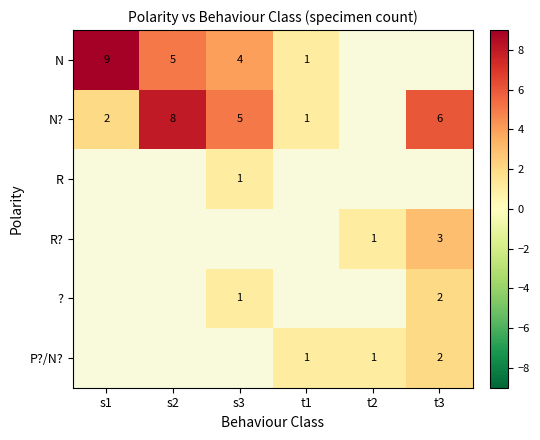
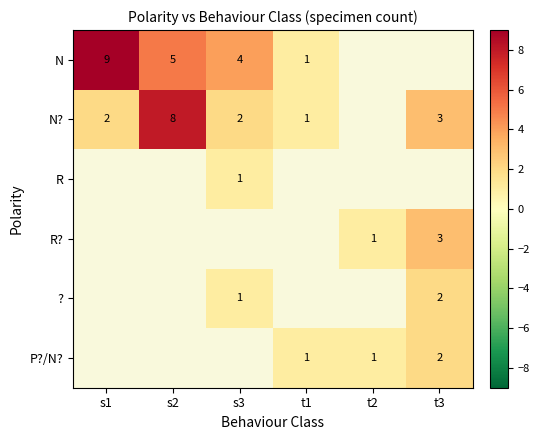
  {
    "N": {
      "s1": 9,
      "s2": 5,
      "s3": 4,
      "t1": 1
    },
    "N?": {
      "s1": 2,
      "s2": 8,
-     "s3": 5,
+     "s3": 2,
      "t1": 1,
-     "t3": 6
+     "t3": 3
    },
    "R": {
      "s3": 1
    },
    "R?": {
      "t2": 1,
      "t3": 3
    },
    "?": {
      "s3": 1,
      "t3": 2
    },
    "P?/N?": {
      "t1": 1,
      "t2": 1,
      "t3": 2
    }
  }
